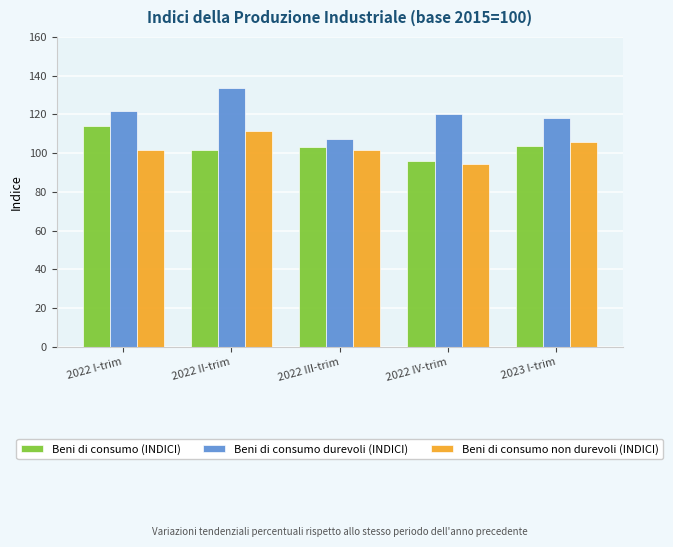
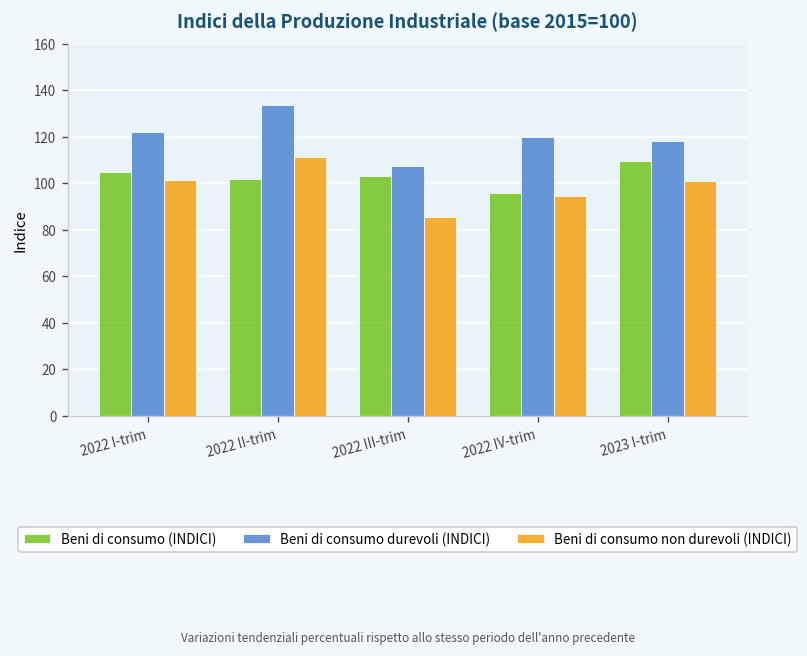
  {
    "Beni di consumo (INDICI)": {
-     "2022 I-trim": 114,
+     "2022 I-trim": 105,
      "2022 II-trim": 102,
      "2022 III-trim": 103,
      "2022 IV-trim": 96,
-     "2023 I-trim": 104
+     "2023 I-trim": 110
    },
    "Beni di consumo durevoli (INDICI)": {
      "2022 I-trim": 122,
      "2022 II-trim": 134,
      "2022 III-trim": 107,
      "2022 IV-trim": 120,
      "2023 I-trim": 118
    },
    "Beni di consumo non durevoli (INDICI)": {
      "2022 I-trim": 102,
      "2022 II-trim": 112,
-     "2022 III-trim": 102,
+     "2022 III-trim": 85,
      "2022 IV-trim": 95,
-     "2023 I-trim": 106
+     "2023 I-trim": 101
    }
  }
